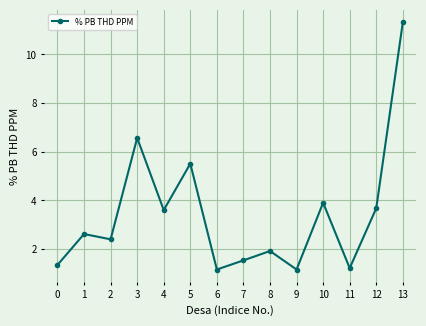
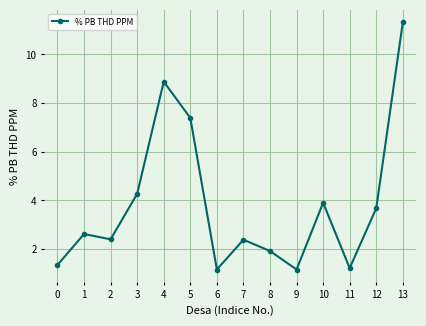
  {
    "0": 1.4,
    "1": 2.6,
    "2": 2.4,
-   "3": 6.6,
-   "4": 3.6,
-   "5": 5.5,
+   "3": 4.3,
+   "4": 8.9,
+   "5": 7.4,
    "6": 1.2,
-   "7": 1.5,
+   "7": 2.4,
    "8": 1.9,
    "9": 1.2,
    "10": 3.9,
    "11": 1.2,
    "12": 3.7,
    "13": 11.3
  }
